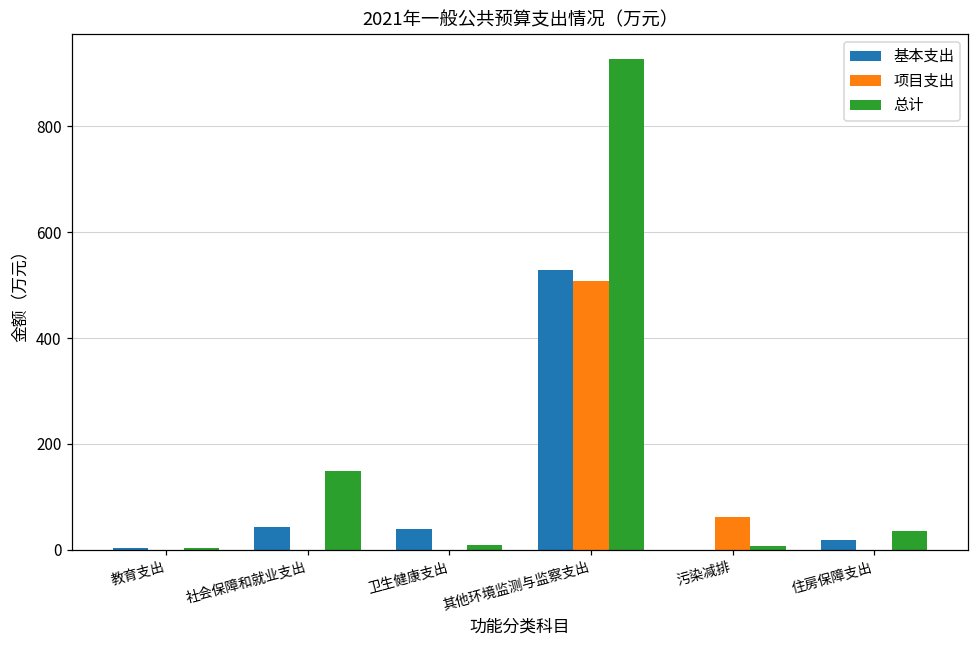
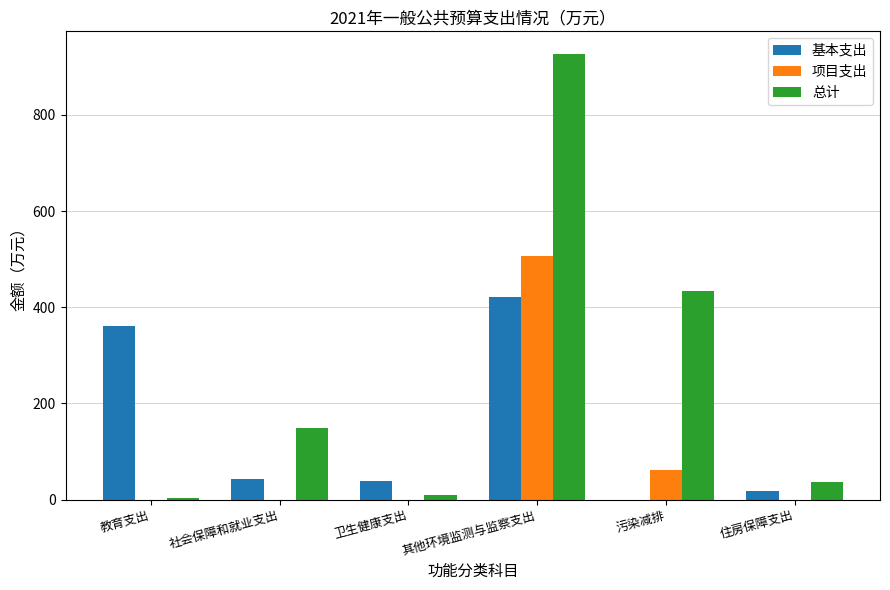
  {
    "基本支出": {
-     "教育支出": 0,
+     "教育支出": 360,
      "社会保障和就业支出": 40,
      "卫生健康支出": 40,
-     "其他环境监测与监察支出": 530,
+     "其他环境监测与监察支出": 420,
      "污染减排": 0,
      "住房保障支出": 20
    },
    "项目支出": {
      "教育支出": 0,
      "社会保障和就业支出": 0,
      "卫生健康支出": 0,
      "其他环境监测与监察支出": 510,
      "污染减排": 60,
      "住房保障支出": 0
    },
    "总计": {
      "社会保障和就业支出": 150,
      "卫生健康支出": 10,
      "其他环境监测与监察支出": 930,
-     "污染减排": 10,
+     "污染减排": 430,
      "住房保障支出": 40
    }
  }
